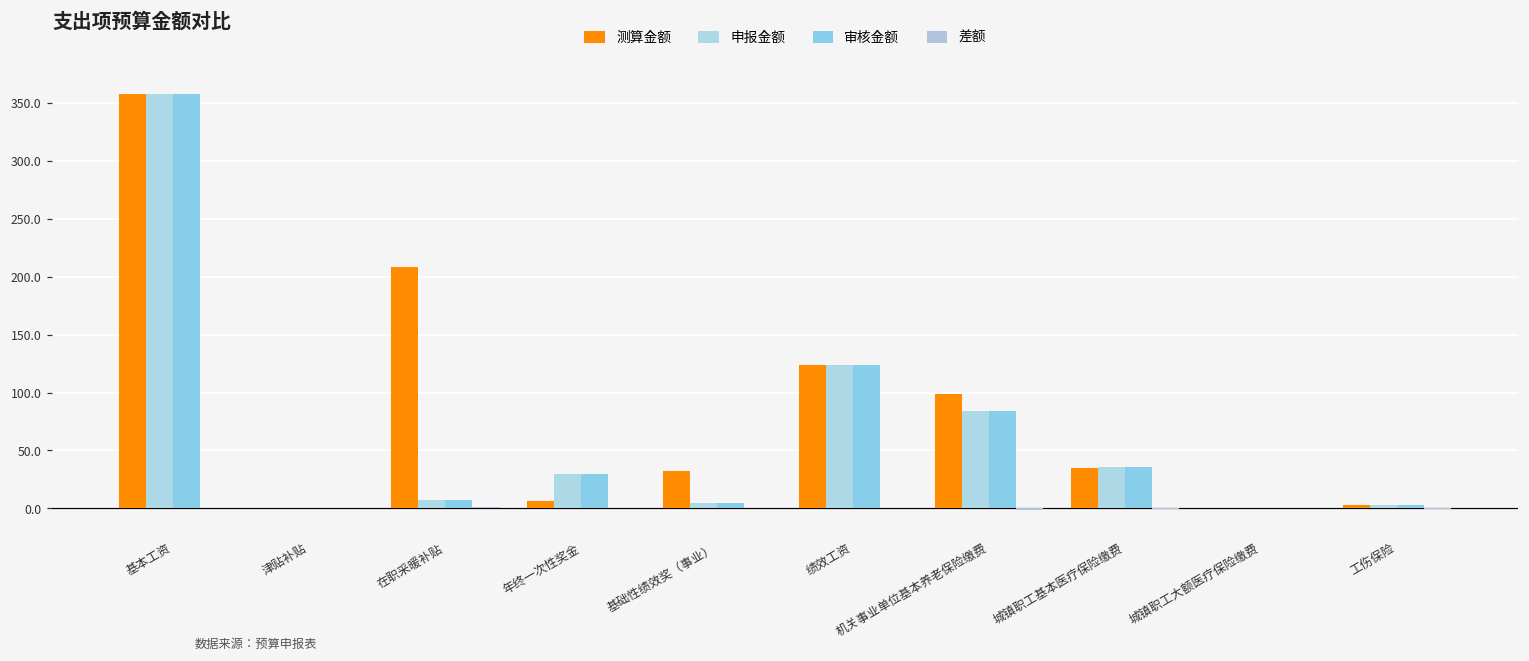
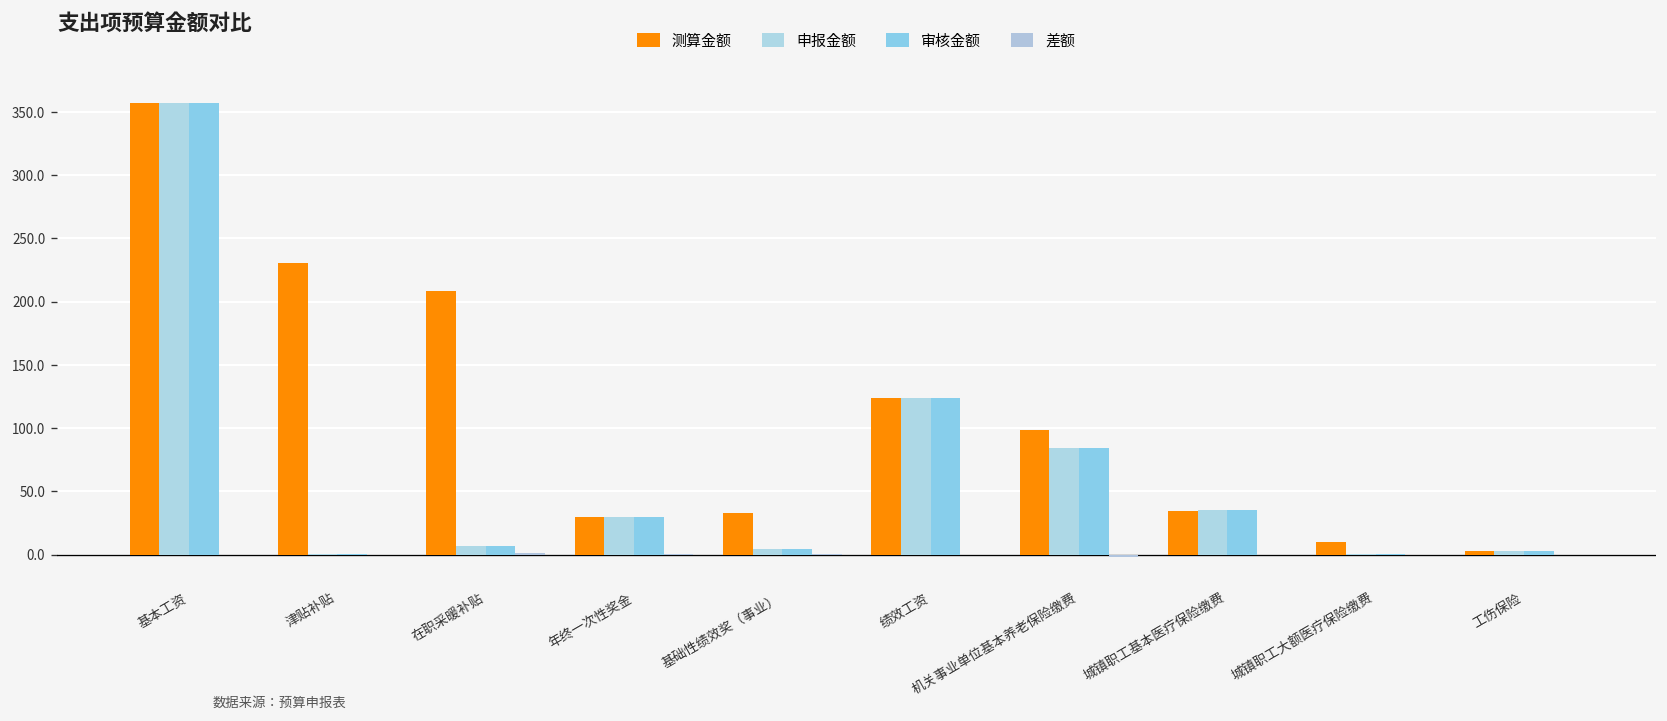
  {
    "测算金额": {
      "基本工资": 357,
-     "津贴补贴": 1,
+     "津贴补贴": 231,
      "在职采暖补贴": 208,
-     "年终一次性奖金": 7,
+     "年终一次性奖金": 30,
      "基础性绩效奖（事业）": 33,
      "绩效工资": 124,
      "机关事业单位基本养老保险缴费": 99,
      "城镇职工基本医疗保险缴费": 35,
-     "城镇职工大额医疗保险缴费": 1,
+     "城镇职工大额医疗保险缴费": 10,
      "工伤保险": 3
    }
  }
